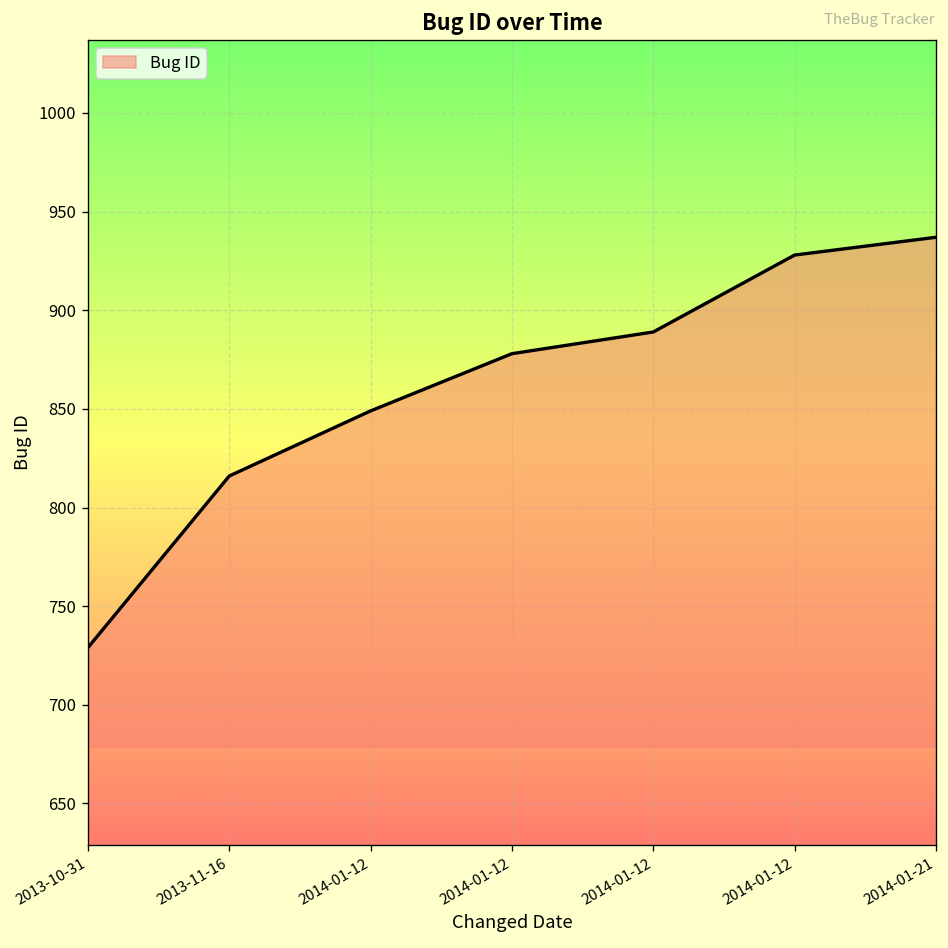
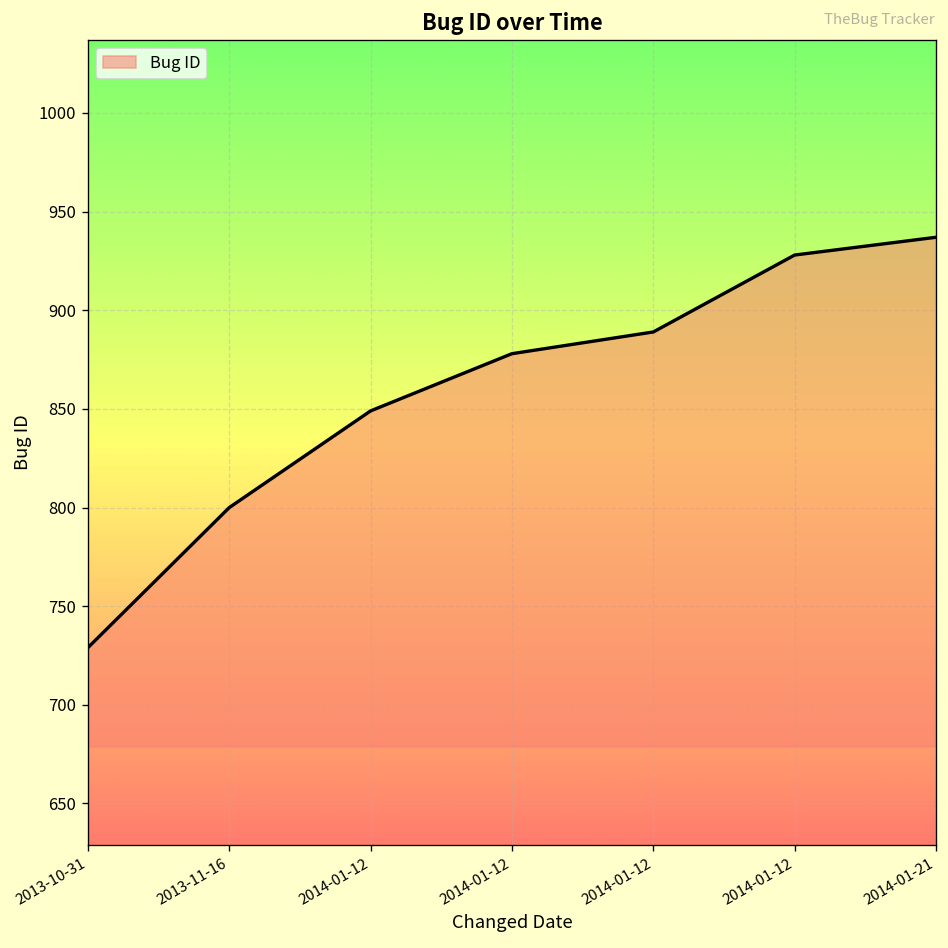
  {
    "2013-10-31": 729,
-   "2013-11-16": 816,
+   "2013-11-16": 800,
    "2014-01-21": 937
  }
